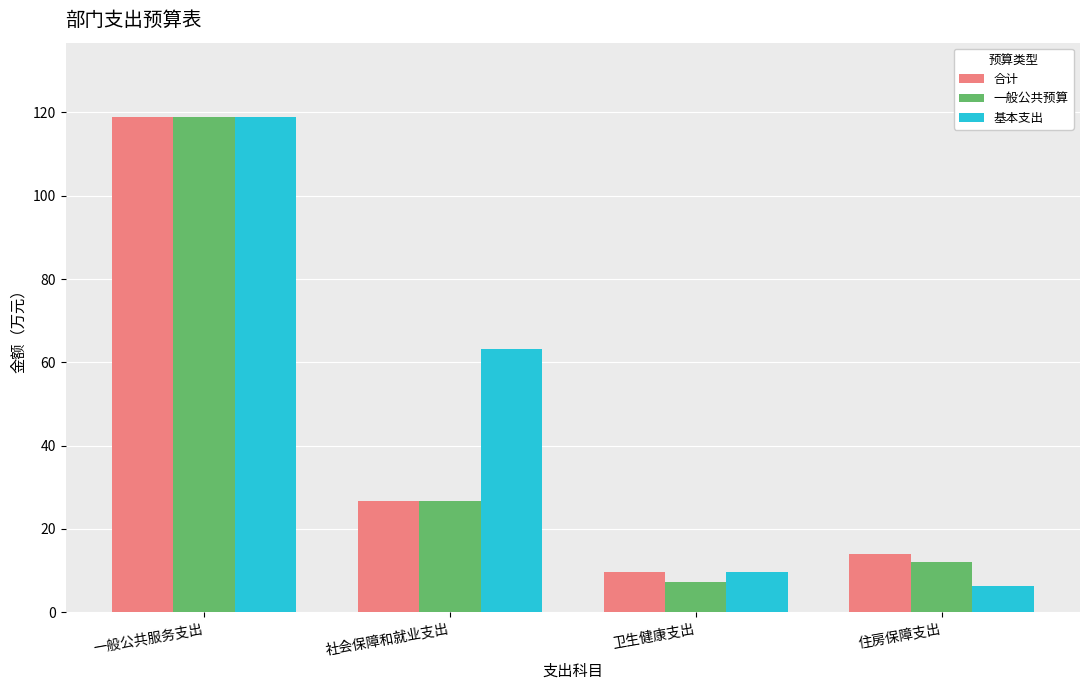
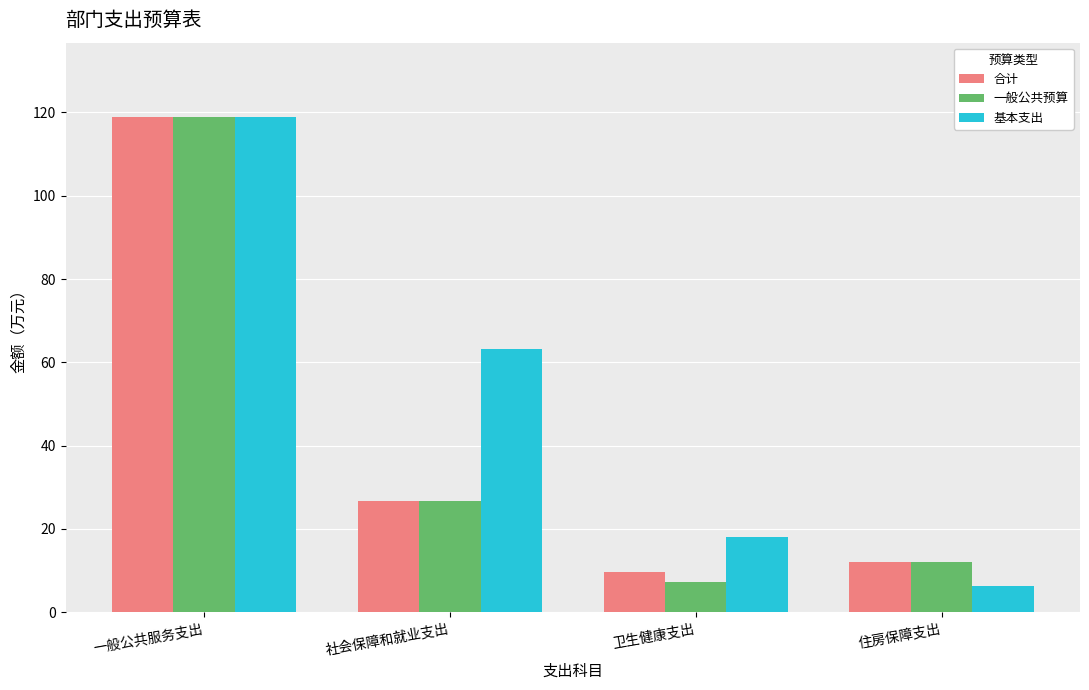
  {
    "合计": {
      "一般公共服务支出": 119,
      "社会保障和就业支出": 27,
      "卫生健康支出": 10,
-     "住房保障支出": 14
+     "住房保障支出": 12
    },
    "一般公共预算": {
      "一般公共服务支出": 119,
      "社会保障和就业支出": 27,
      "卫生健康支出": 7,
      "住房保障支出": 12
    },
    "基本支出": {
      "一般公共服务支出": 119,
      "社会保障和就业支出": 63,
-     "卫生健康支出": 10,
+     "卫生健康支出": 18,
      "住房保障支出": 6
    }
  }
